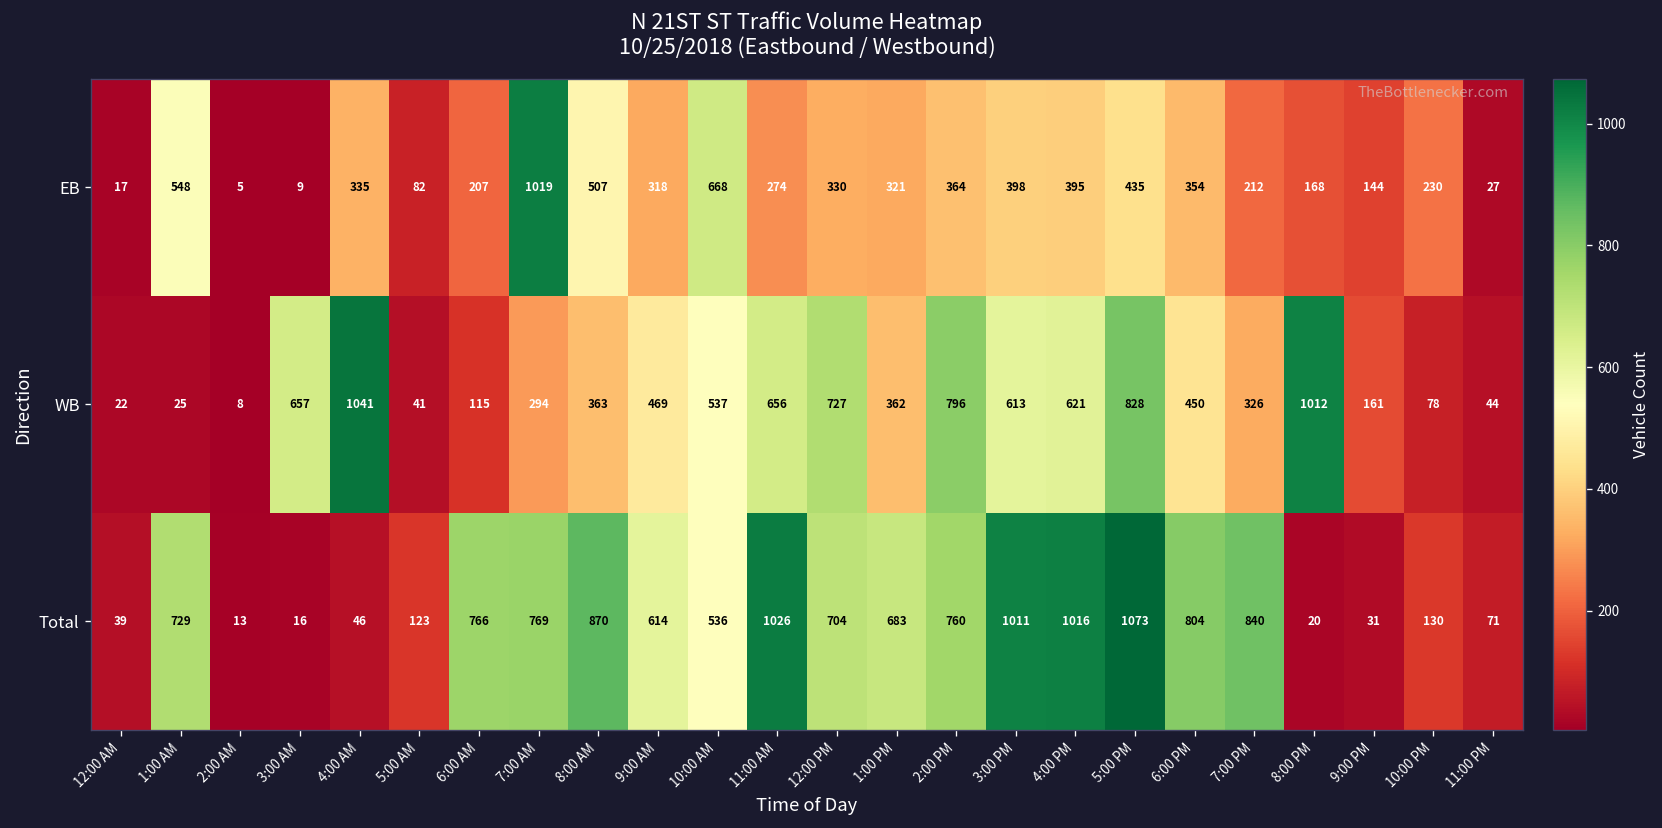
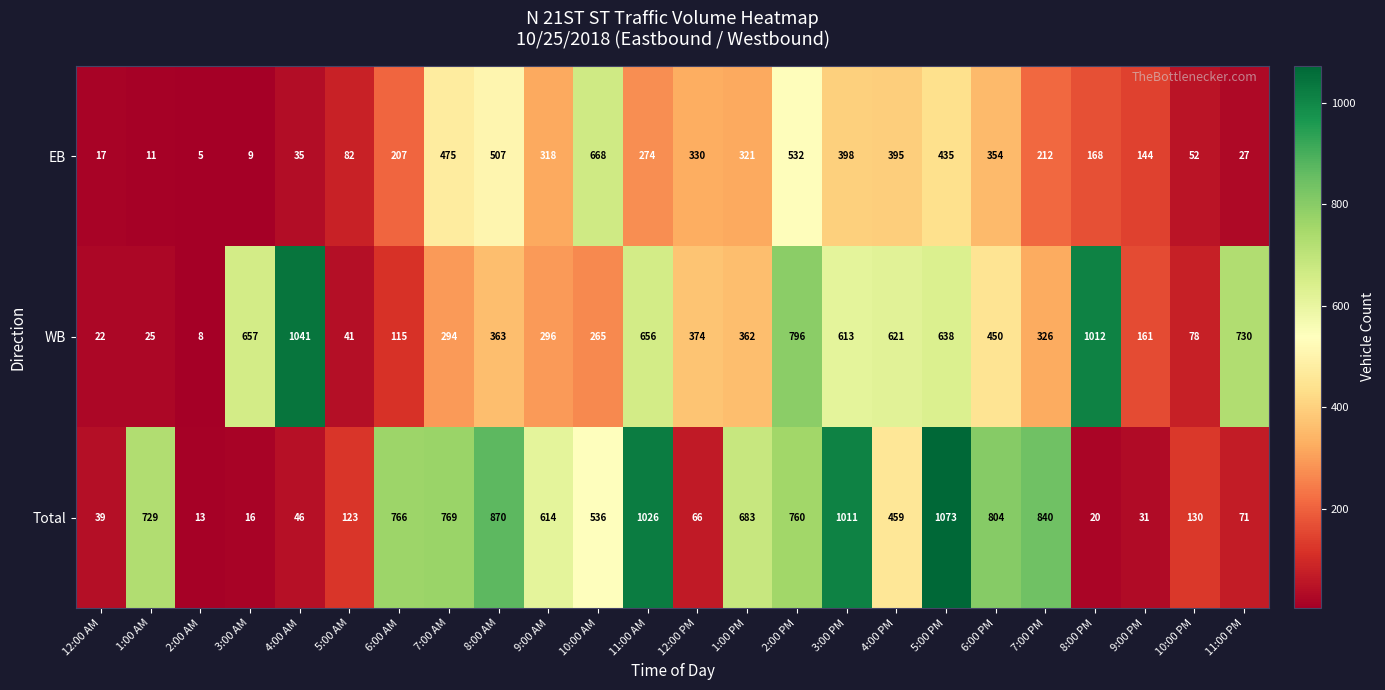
  {
    "EB": {
      "12:00 AM": 17,
-     "1:00 AM": 548,
+     "1:00 AM": 11,
      "2:00 AM": 5,
      "3:00 AM": 9,
-     "4:00 AM": 335,
+     "4:00 AM": 35,
      "5:00 AM": 82,
      "6:00 AM": 207,
-     "7:00 AM": 1019,
+     "7:00 AM": 475,
      "8:00 AM": 507,
      "9:00 AM": 318,
      "10:00 AM": 668,
      "11:00 AM": 274,
      "12:00 PM": 330,
      "1:00 PM": 321,
-     "2:00 PM": 364,
+     "2:00 PM": 532,
      "3:00 PM": 398,
      "4:00 PM": 395,
      "5:00 PM": 435,
      "6:00 PM": 354,
      "7:00 PM": 212,
      "8:00 PM": 168,
      "9:00 PM": 144,
-     "10:00 PM": 230,
+     "10:00 PM": 52,
      "11:00 PM": 27
    },
    "WB": {
      "12:00 AM": 22,
      "1:00 AM": 25,
      "2:00 AM": 8,
      "3:00 AM": 657,
      "4:00 AM": 1041,
      "5:00 AM": 41,
      "6:00 AM": 115,
      "7:00 AM": 294,
      "8:00 AM": 363,
-     "9:00 AM": 469,
-     "10:00 AM": 537,
+     "9:00 AM": 296,
+     "10:00 AM": 265,
      "11:00 AM": 656,
-     "12:00 PM": 727,
+     "12:00 PM": 374,
      "1:00 PM": 362,
      "2:00 PM": 796,
      "3:00 PM": 613,
      "4:00 PM": 621,
-     "5:00 PM": 828,
+     "5:00 PM": 638,
      "6:00 PM": 450,
      "7:00 PM": 326,
      "8:00 PM": 1012,
      "9:00 PM": 161,
      "10:00 PM": 78,
-     "11:00 PM": 44
+     "11:00 PM": 730
    },
    "Total": {
      "12:00 AM": 39,
      "1:00 AM": 729,
      "2:00 AM": 13,
      "3:00 AM": 16,
      "4:00 AM": 46,
      "5:00 AM": 123,
      "6:00 AM": 766,
      "7:00 AM": 769,
      "8:00 AM": 870,
      "9:00 AM": 614,
      "10:00 AM": 536,
      "11:00 AM": 1026,
-     "12:00 PM": 704,
+     "12:00 PM": 66,
      "1:00 PM": 683,
      "2:00 PM": 760,
      "3:00 PM": 1011,
-     "4:00 PM": 1016,
+     "4:00 PM": 459,
      "5:00 PM": 1073,
      "6:00 PM": 804,
      "7:00 PM": 840,
      "8:00 PM": 20,
      "9:00 PM": 31,
      "10:00 PM": 130,
      "11:00 PM": 71
    }
  }
